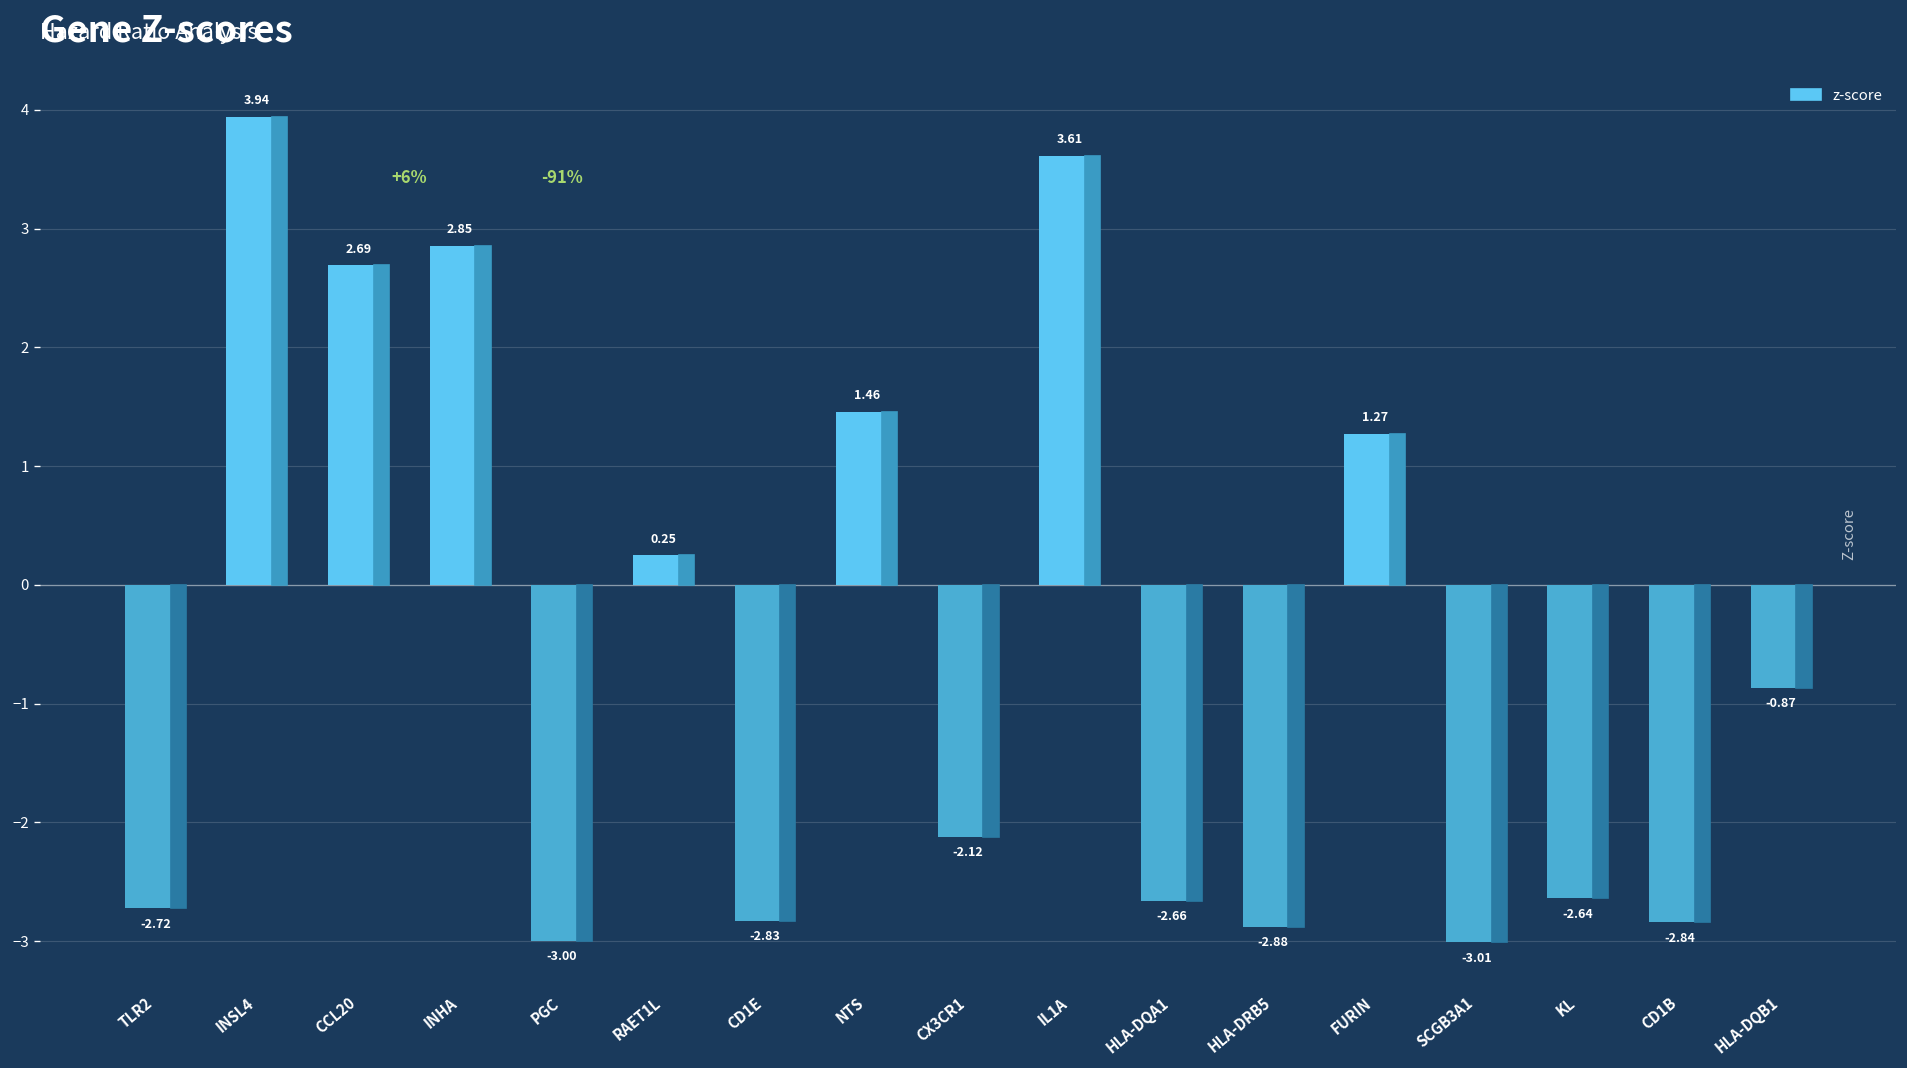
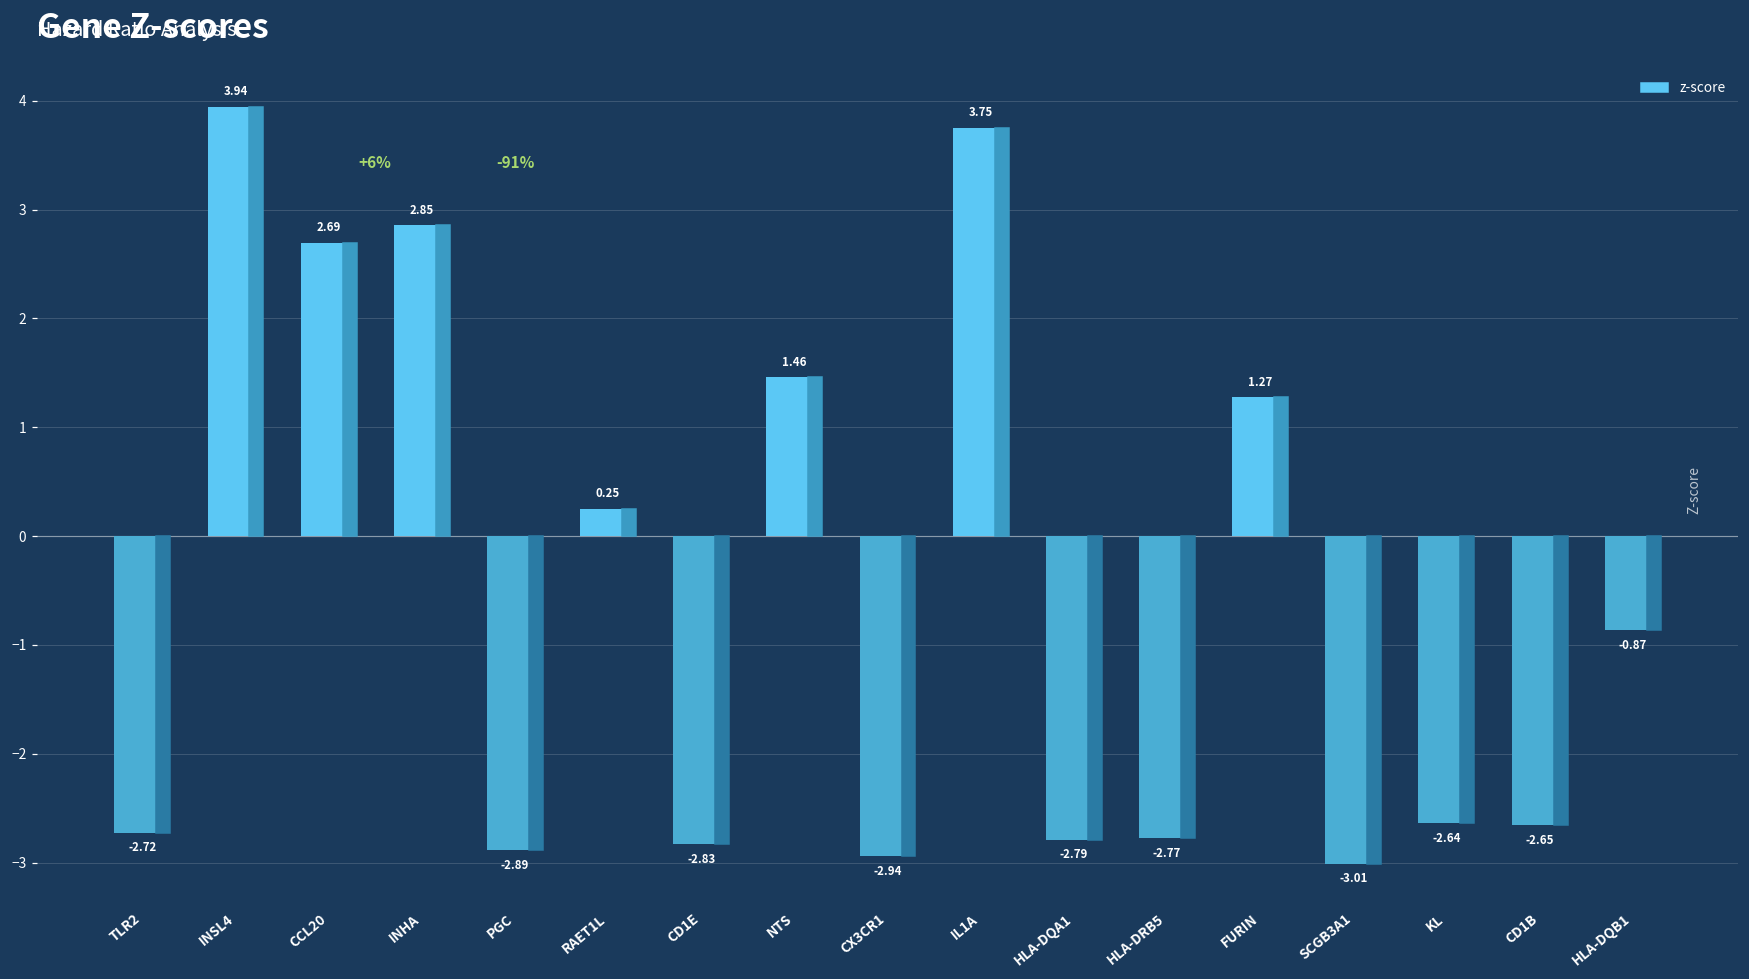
  {
    "TLR2": -2.72,
    "INSL4": 3.94,
    "CCL20": 2.69,
    "INHA": 2.85,
-   "PGC": -3.00,
+   "PGC": -2.89,
    "RAET1L": 0.25,
    "CD1E": -2.83,
    "NTS": 1.46,
-   "CX3CR1": -2.12,
-   "IL1A": 3.61,
-   "HLA-DQA1": -2.66,
-   "HLA-DRB5": -2.88,
+   "CX3CR1": -2.94,
+   "IL1A": 3.75,
+   "HLA-DQA1": -2.79,
+   "HLA-DRB5": -2.77,
    "FURIN": 1.27,
    "SCGB3A1": -3.01,
    "KL": -2.64,
-   "CD1B": -2.84,
+   "CD1B": -2.65,
    "HLA-DQB1": -0.87
  }
